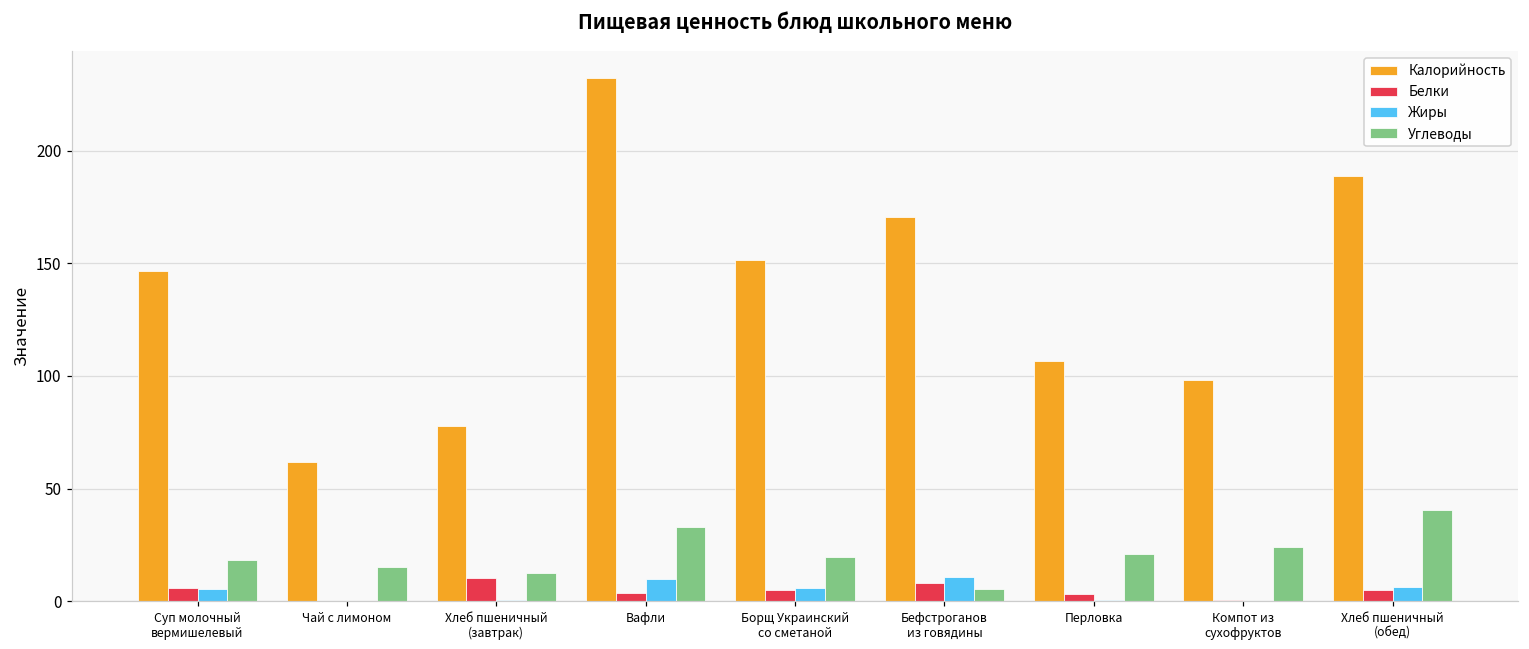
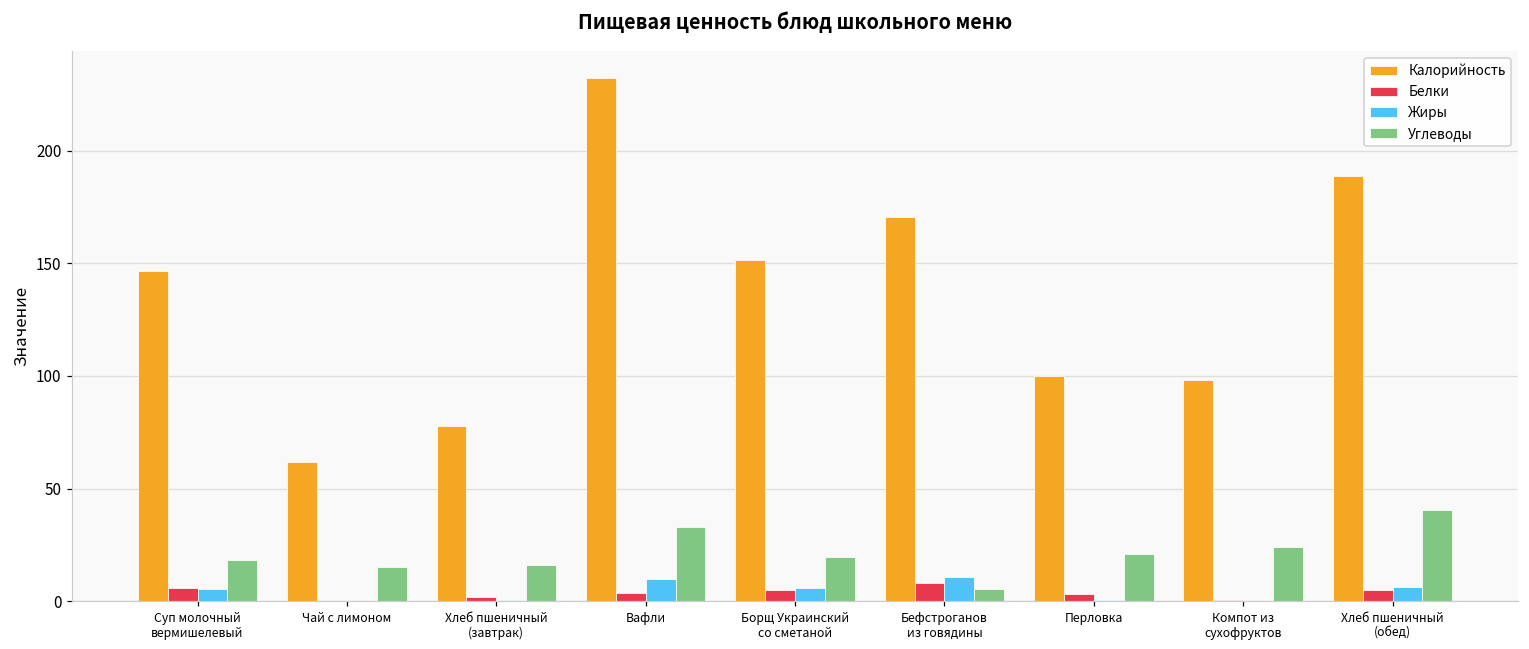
  {
    "Калорийность": {
      "Суп молочный вермишелевый": 147,
      "Чай с лимоном": 62,
      "Хлеб пшеничный (завтрак)": 78,
      "Вафли": 233,
      "Борщ Украинский со сметаной": 152,
      "Бефстроганов из говядины": 171,
-     "Перловка": 107,
+     "Перловка": 100,
      "Компот из сухофруктов": 98,
      "Хлеб пшеничный (обед)": 189
    },
    "Белки": {
      "Суп молочный вермишелевый": 6,
-     "Хлеб пшеничный (завтрак)": 10,
+     "Хлеб пшеничный (завтрак)": 2,
      "Вафли": 4,
      "Борщ Украинский со сметаной": 5,
      "Бефстроганов из говядины": 8,
      "Перловка": 3,
      "Хлеб пшеничный (обед)": 5
    },
    "Жиры": {
      "Суп молочный вермишелевый": 6,
      "Вафли": 10,
      "Борщ Украинский со сметаной": 6,
      "Бефстроганов из говядины": 11,
      "Компот из сухофруктов": 0,
      "Хлеб пшеничный (обед)": 6
    },
    "Углеводы": {
      "Суп молочный вермишелевый": 18,
      "Чай с лимоном": 15,
-     "Хлеб пшеничный (завтрак)": 12,
+     "Хлеб пшеничный (завтрак)": 16,
      "Вафли": 33,
      "Борщ Украинский со сметаной": 20,
      "Бефстроганов из говядины": 6,
      "Перловка": 21,
      "Компот из сухофруктов": 24,
      "Хлеб пшеничный (обед)": 41
    }
  }
